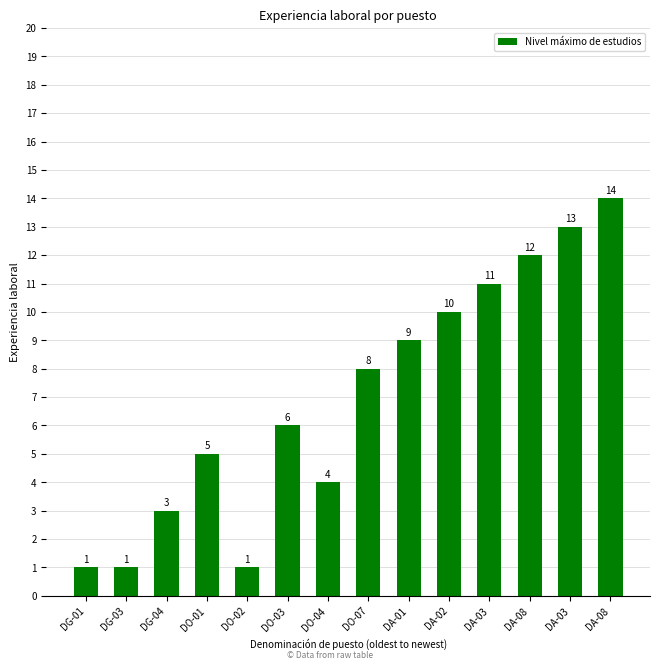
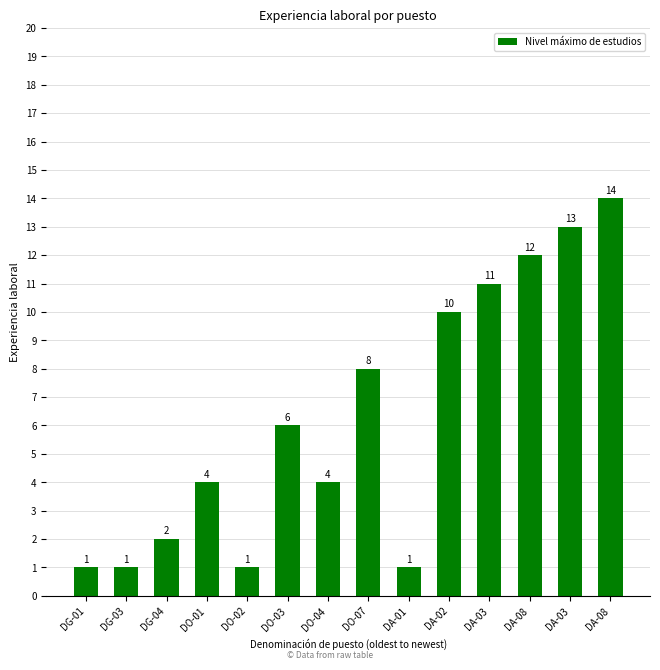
  {
    "DG-01": 1,
    "DG-03": 1,
-   "DG-04": 3,
-   "DO-01": 5,
+   "DG-04": 2,
+   "DO-01": 4,
    "DO-02": 1,
    "DO-03": 6,
    "DO-04": 4,
    "DO-07": 8,
-   "DA-01": 9,
+   "DA-01": 1,
    "DA-02": 10
  }
